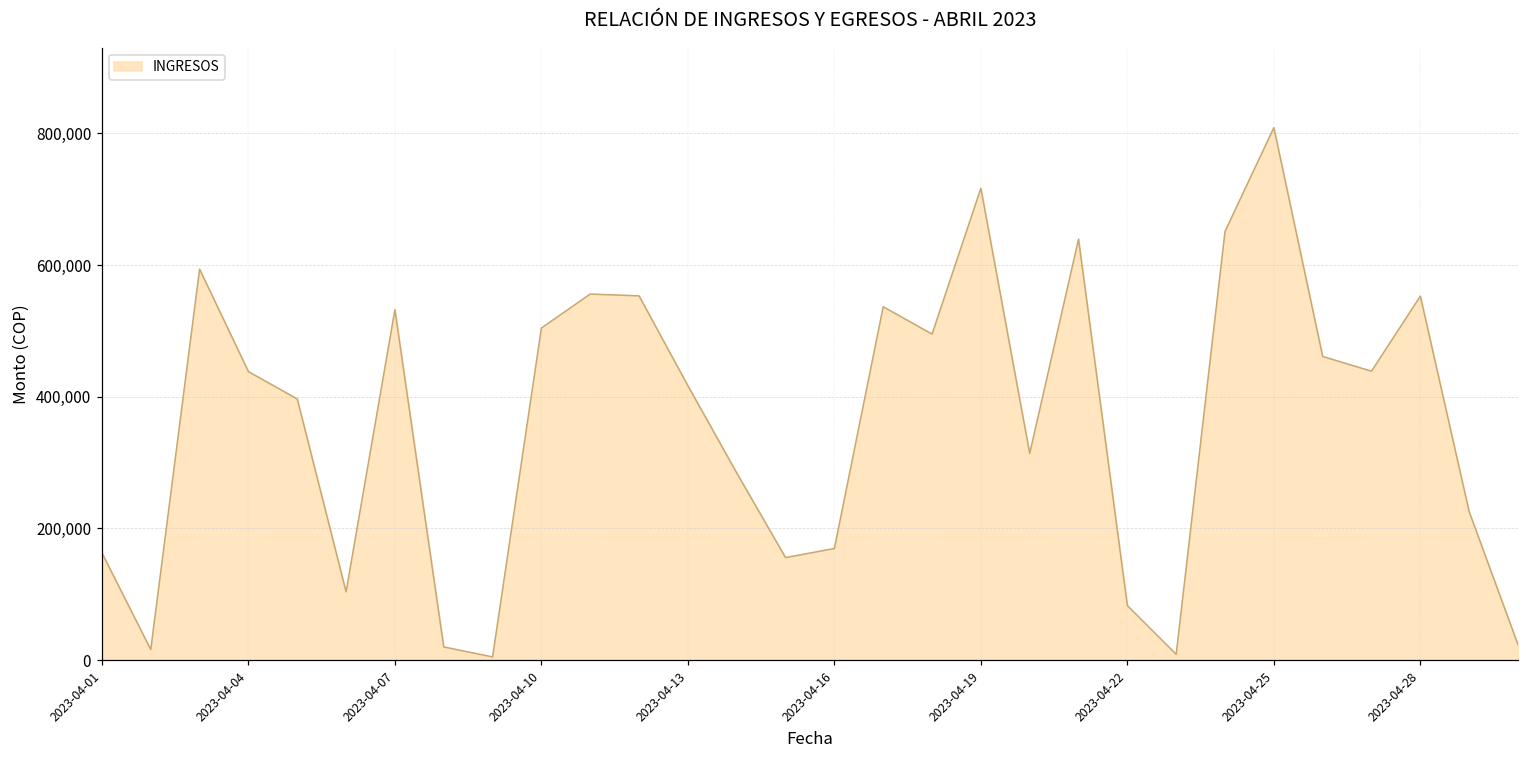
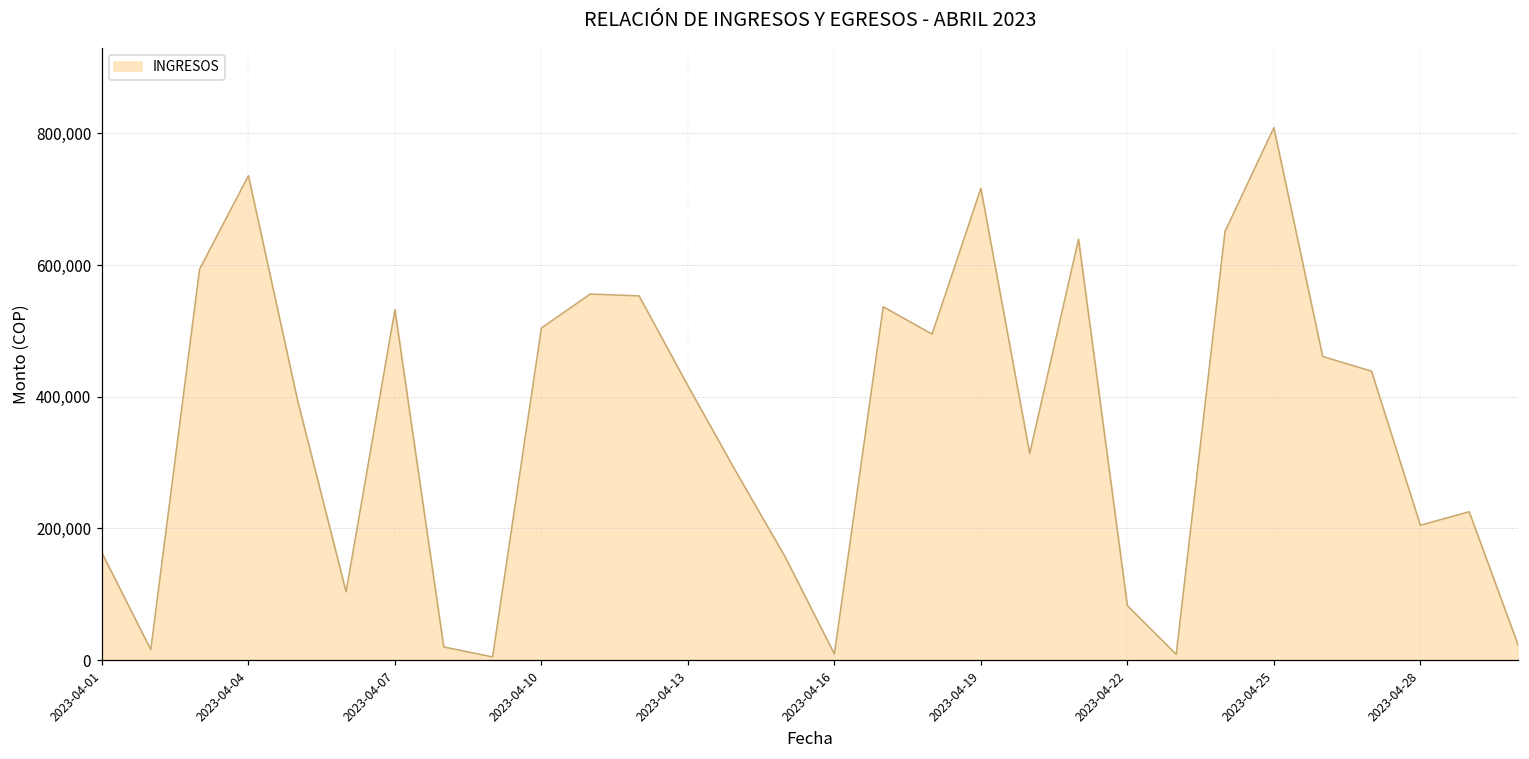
  {
    "2023-04-01": "160,000",
-   "2023-04-04": "440,000",
+   "2023-04-04": "740,000",
    "2023-04-07": "530,000",
    "2023-04-10": "500,000",
    "2023-04-13": "420,000",
-   "2023-04-16": "170,000",
+   "2023-04-16": "10,000",
    "2023-04-19": "720,000",
    "2023-04-22": "80,000",
    "2023-04-25": "810,000",
-   "2023-04-28": "550,000"
+   "2023-04-28": "200,000"
  }
